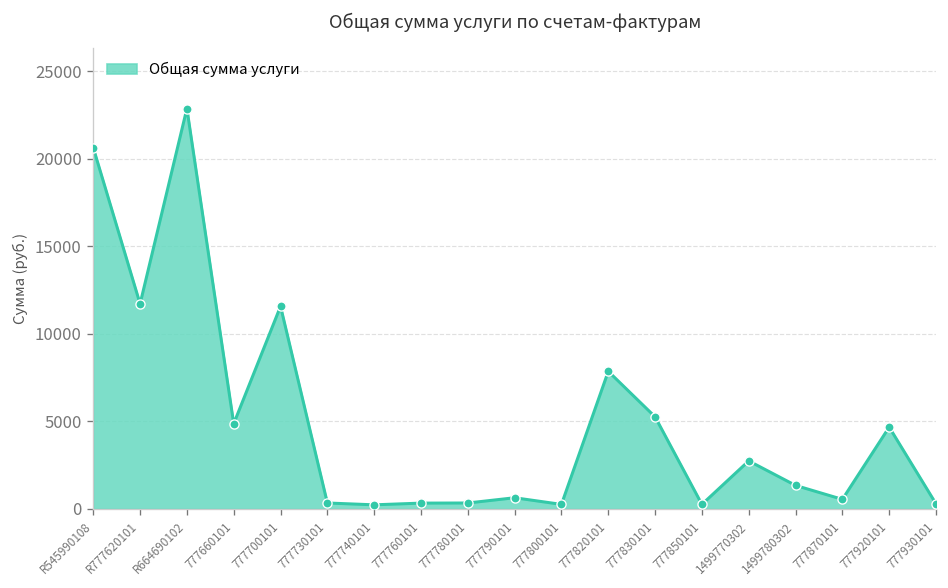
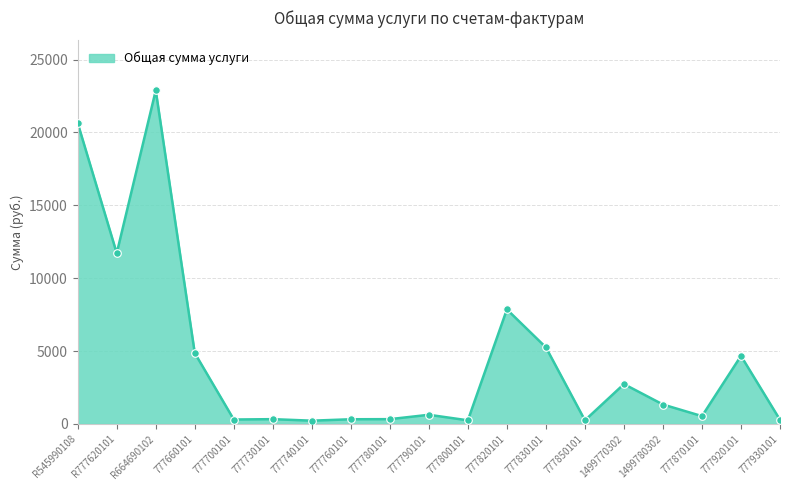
  {
    "R545990108": 20600,
    "R777620101": 11700,
    "R664690102": 22900,
    "777660101": 4900,
-   "777700101": 11600,
+   "777700101": 300,
    "777730101": 300,
    "777740101": 200,
    "777760101": 300,
    "777780101": 300,
    "777790101": 600,
    "777800101": 300,
    "777820101": 7900,
    "777830101": 5300,
    "777850101": 300,
    "1499770302": 2700,
    "1499780302": 1300,
    "777870101": 500,
    "777920101": 4700,
    "777930101": 300
  }
